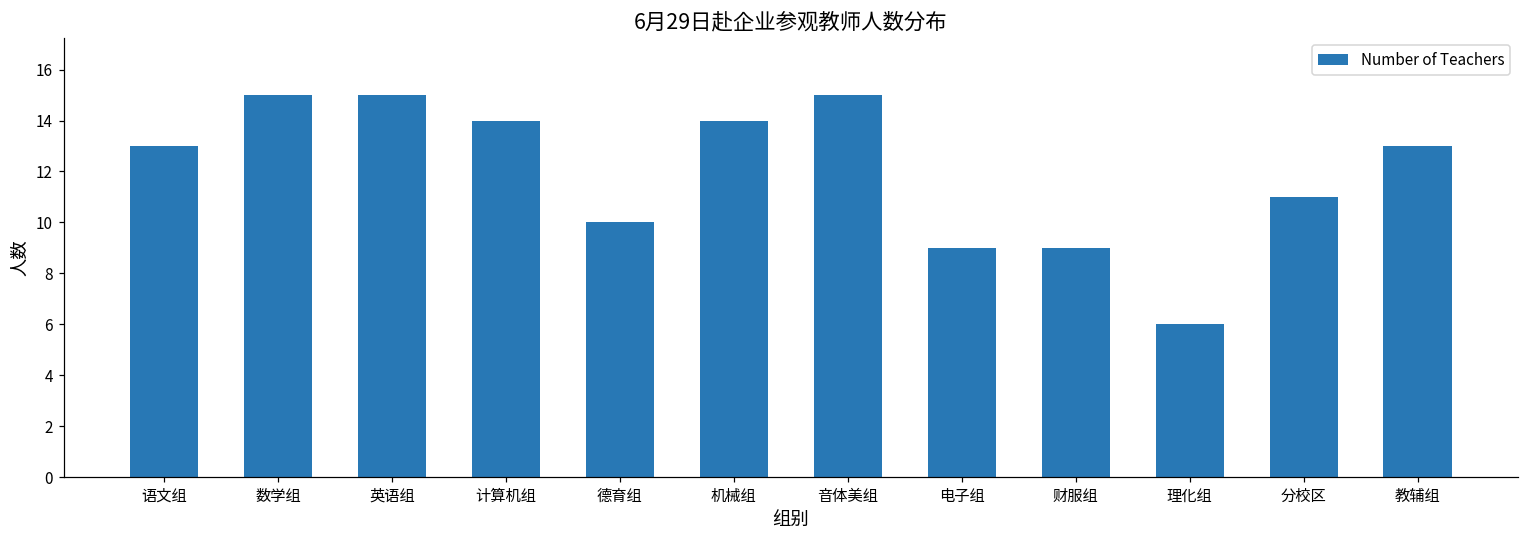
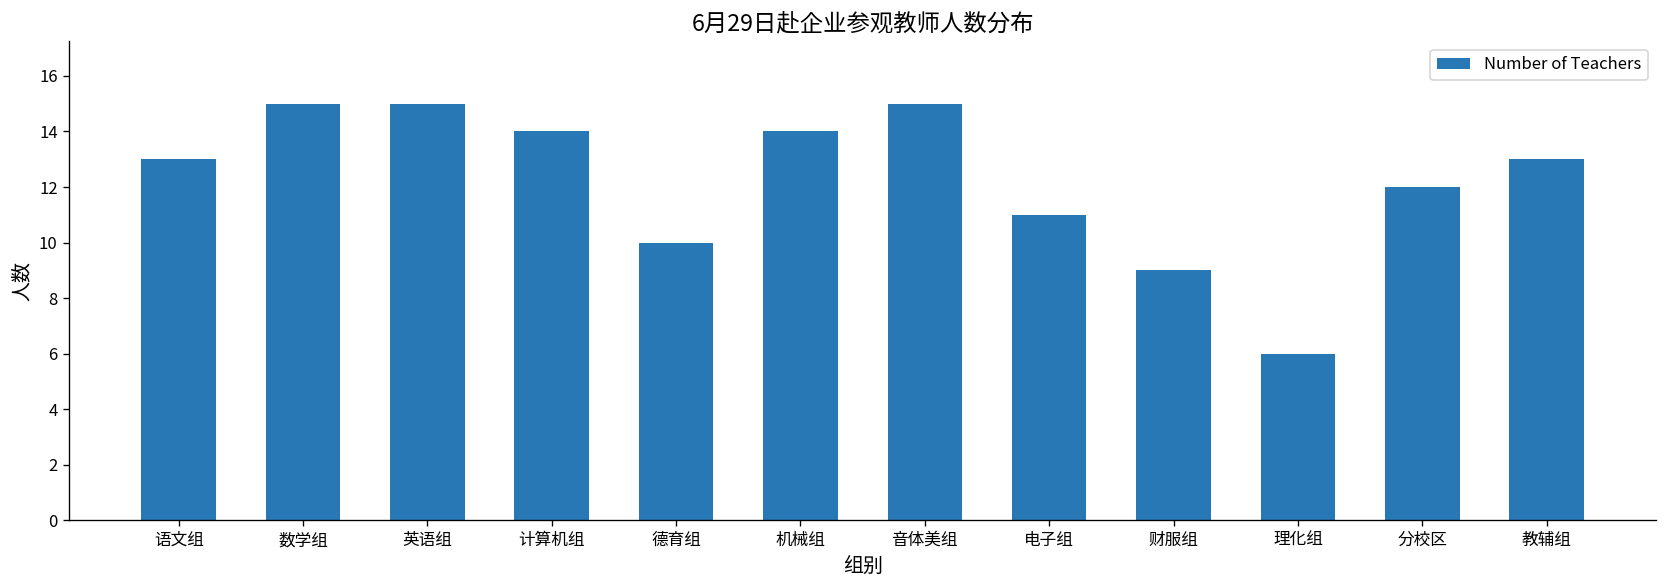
  {
    "语文组": 13,
    "数学组": 15,
    "英语组": 15,
    "计算机组": 14,
    "德育组": 10,
    "机械组": 14,
    "音体美组": 15,
-   "电子组": 9,
+   "电子组": 11,
    "财服组": 9,
    "理化组": 6,
-   "分校区": 11,
+   "分校区": 12,
    "教辅组": 13
  }
